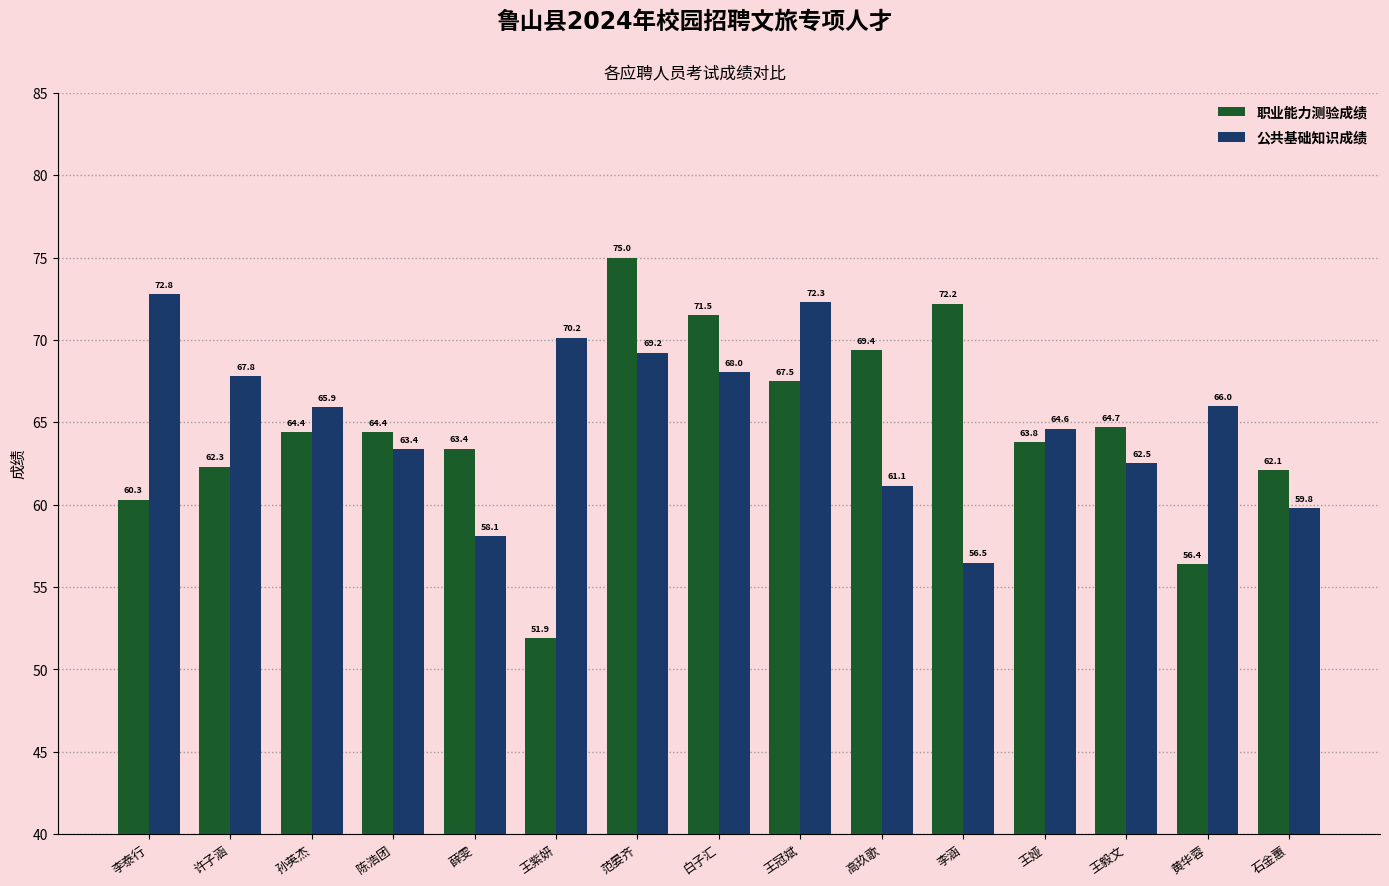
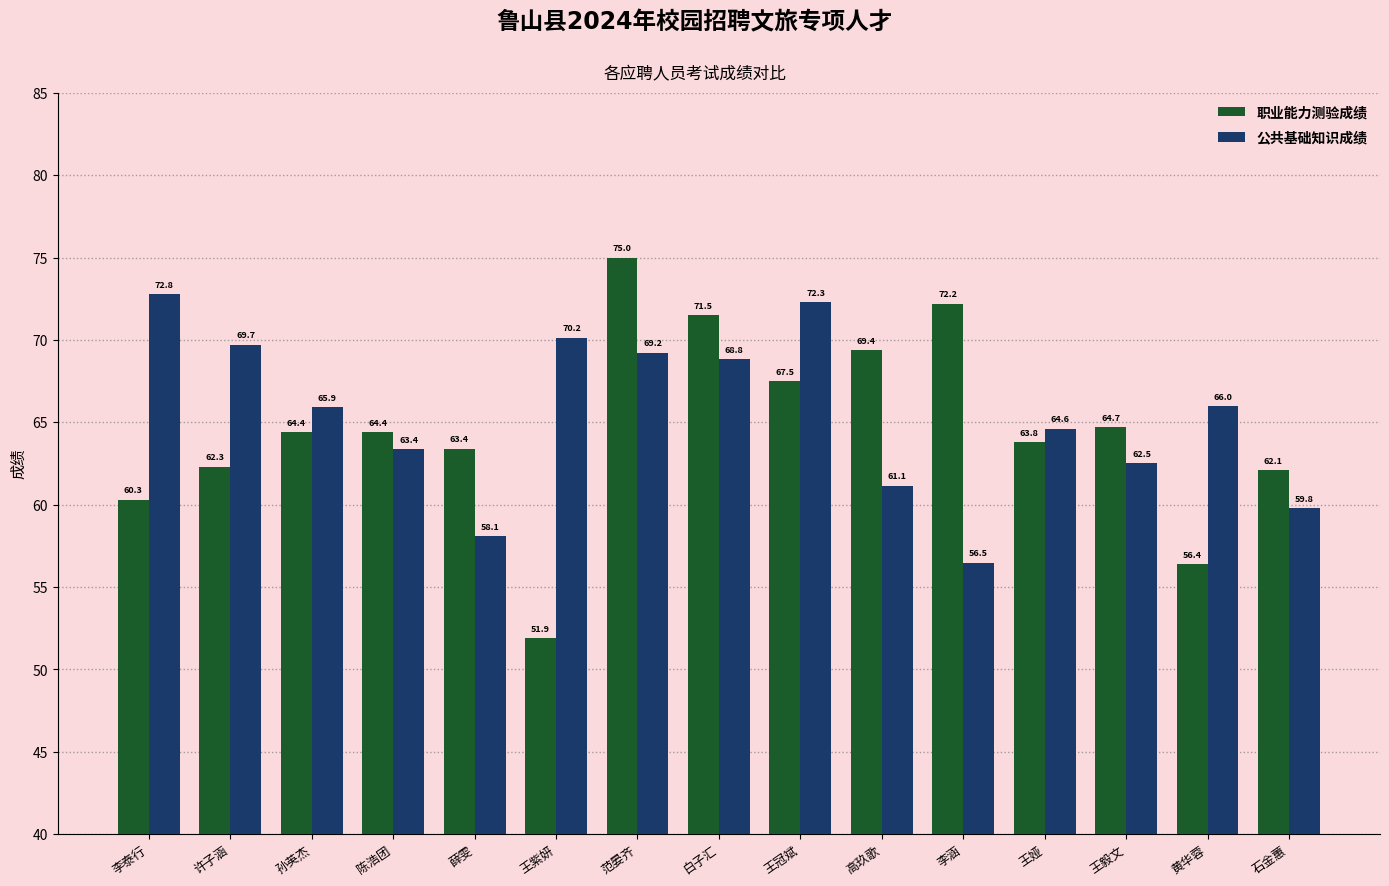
  {
    "职业能力测验成绩": {
      "李泰行": 60.3,
      "许子涵": 62.3,
      "孙英杰": 64.4,
      "陈浩团": 64.4,
      "薛雯": 63.4,
      "王紫妍": 51.9,
      "范晏齐": 75.0,
      "白子汇": 71.5,
      "王冠斌": 67.5,
      "高玖歌": 69.4,
      "李涵": 72.2,
      "王娅": 63.8,
      "王毅文": 64.7,
      "黄华蓉": 56.4,
      "石金蕙": 62.1
    },
    "公共基础知识成绩": {
      "李泰行": 72.8,
-     "许子涵": 67.8,
+     "许子涵": 69.7,
      "孙英杰": 65.9,
      "陈浩团": 63.4,
      "薛雯": 58.1,
      "王紫妍": 70.2,
      "范晏齐": 69.2,
-     "白子汇": 68.0,
+     "白子汇": 68.8,
      "王冠斌": 72.3,
      "高玖歌": 61.1,
      "李涵": 56.5,
      "王娅": 64.6,
      "王毅文": 62.5,
      "黄华蓉": 66.0,
      "石金蕙": 59.8
    }
  }
